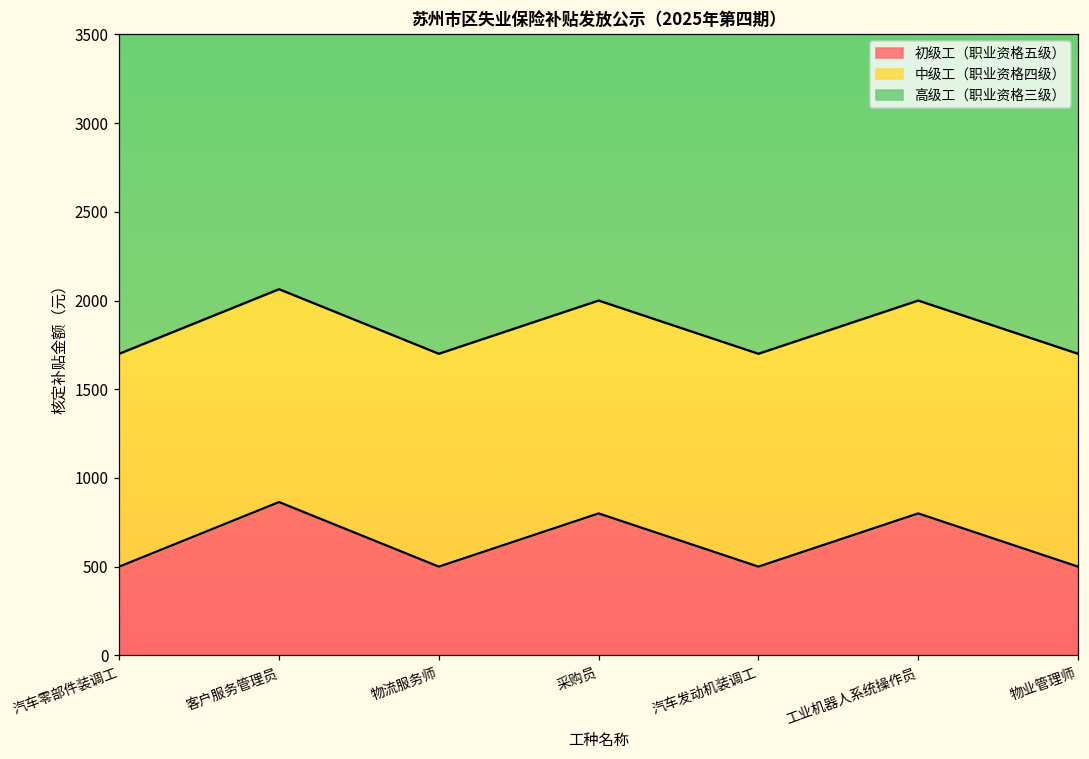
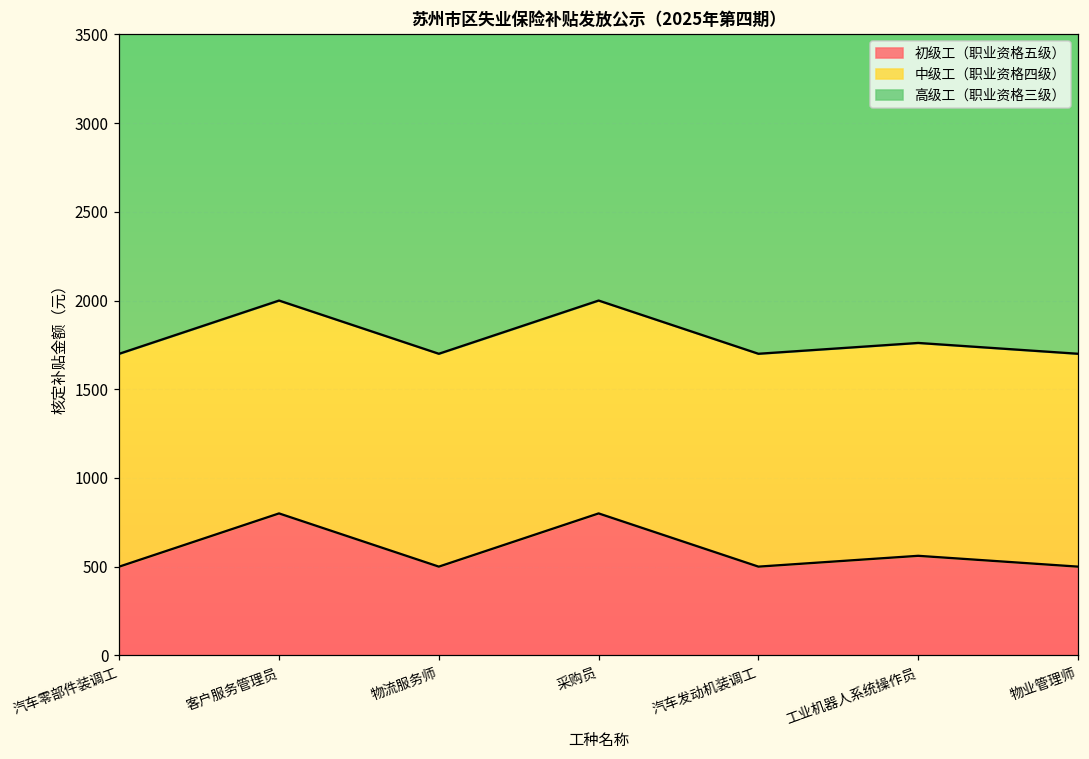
  {
    "初级工（职业资格五级）": {
      "汽车零部件装调工": 500,
-     "客户服务管理员": 860,
+     "客户服务管理员": 800,
      "物流服务师": 500,
      "采购员": 800,
      "汽车发动机装调工": 500,
-     "工业机器人系统操作员": 800,
+     "工业机器人系统操作员": 560,
      "物业管理师": 500
    },
    "中级工（职业资格四级）": {
      "汽车零部件装调工": 1200,
      "客户服务管理员": 1200,
      "物流服务师": 1200,
      "采购员": 1200,
      "汽车发动机装调工": 1200,
      "工业机器人系统操作员": 1200,
      "物业管理师": 1200
    }
  }
